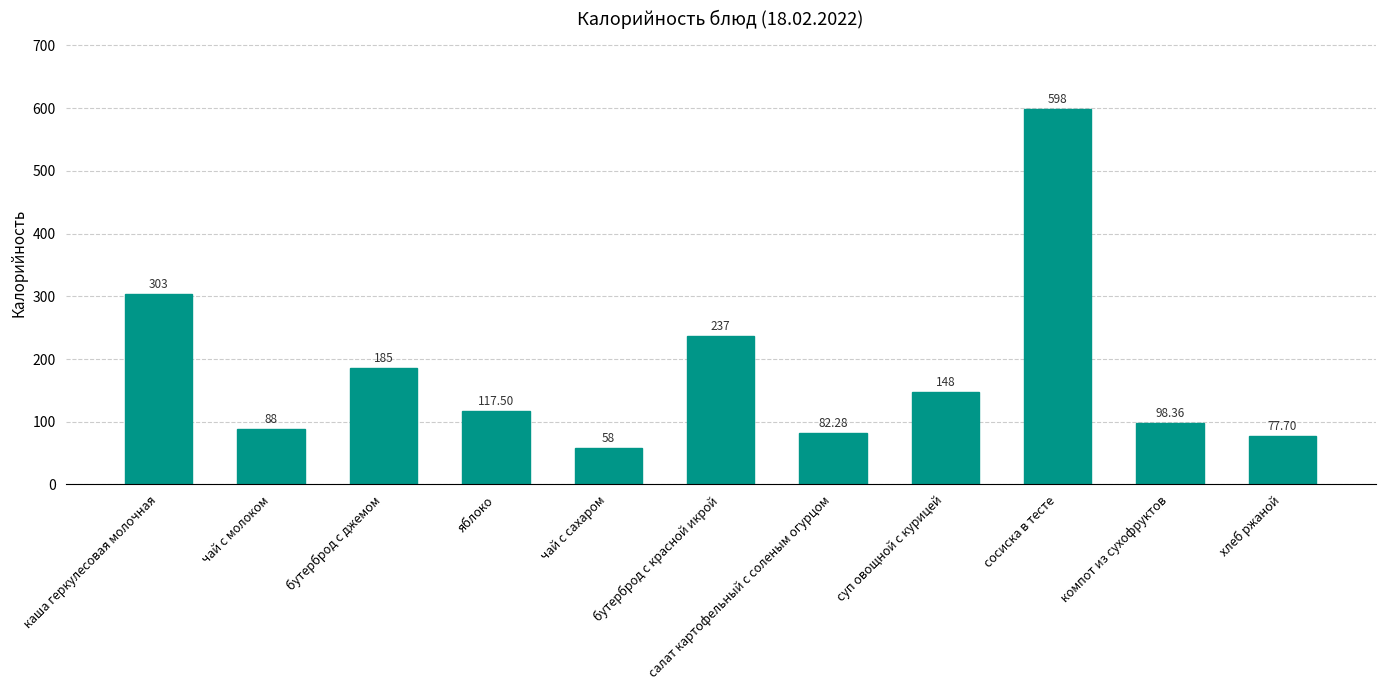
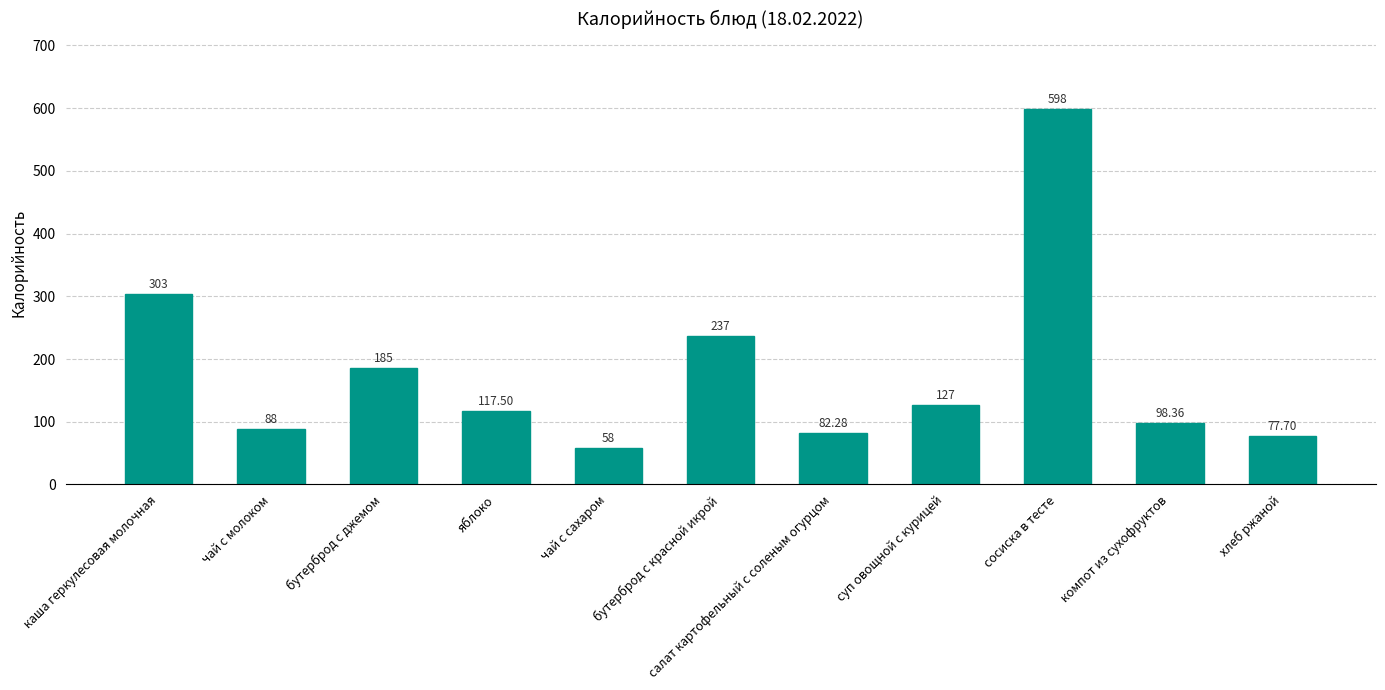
  {
    "каша геркулесовая молочная": 303,
    "чай с молоком": 88,
    "бутерброд с джемом": 185,
    "яблоко": 117.50,
    "чай с сахаром": 58,
    "бутерброд с красной икрой": 237,
    "салат картофельный с соленым огурцом": 82.28,
-   "суп овощной с курицей": 148,
+   "суп овощной с курицей": 127,
    "сосиска в тесте": 598,
    "компот из сухофруктов": 98.36,
    "хлеб ржаной": 77.70
  }
